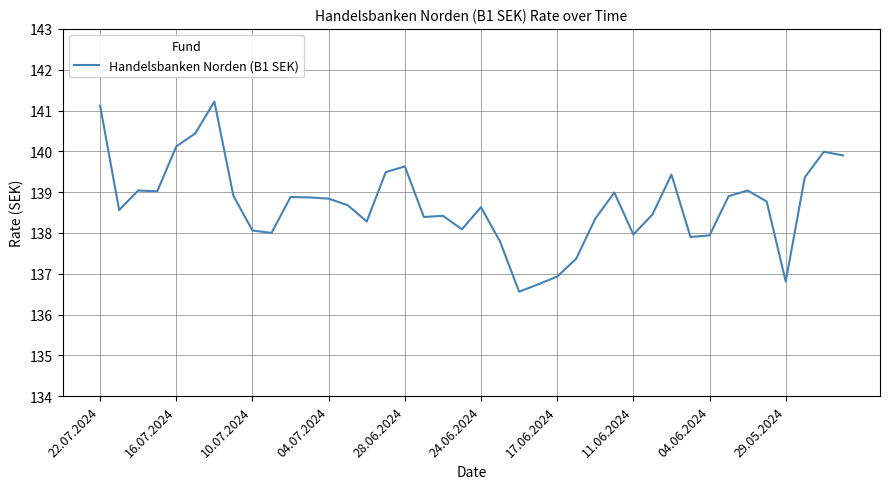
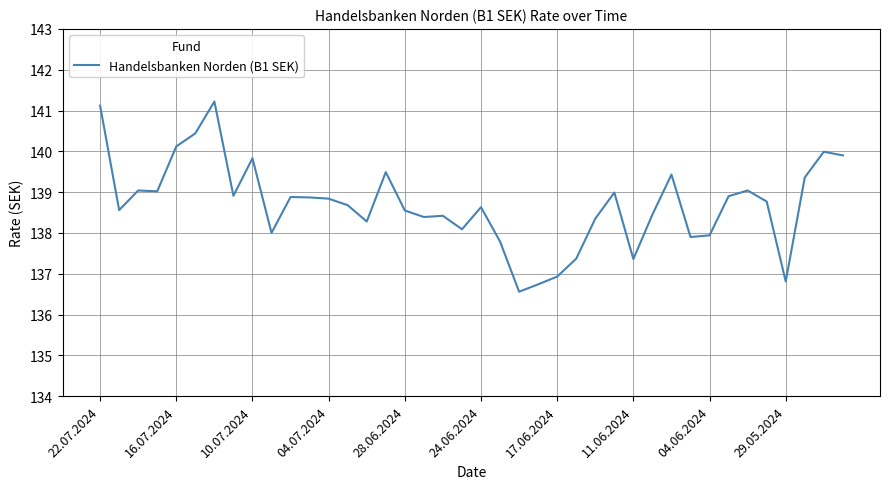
  {
    "22.07.2024": 141.1,
    "16.07.2024": 140.1,
-   "10.07.2024": 138.1,
+   "10.07.2024": 139.8,
    "04.07.2024": 138.8,
-   "28.06.2024": 139.6,
+   "28.06.2024": 138.6,
    "24.06.2024": 138.6,
    "17.06.2024": 136.9,
-   "11.06.2024": 138.0,
+   "11.06.2024": 137.4,
    "04.06.2024": 137.9,
    "29.05.2024": 136.8
  }
